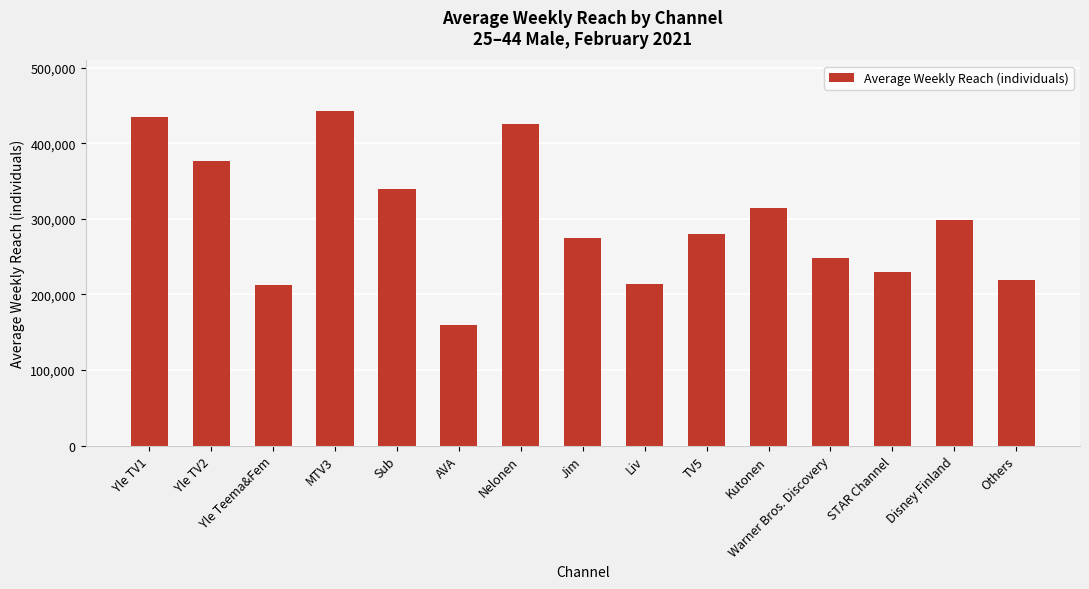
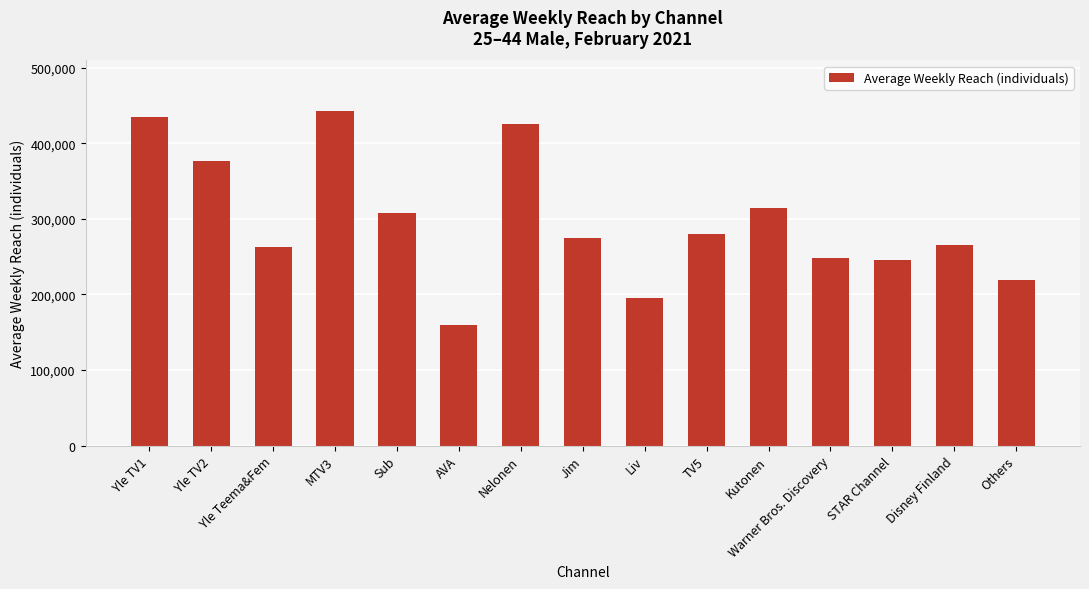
  {
    "Yle TV1": "430,000",
    "Yle TV2": "380,000",
-   "Yle Teema&Fem": "210,000",
+   "Yle Teema&Fem": "260,000",
    "MTV3": "440,000",
-   "Sub": "340,000",
+   "Sub": "310,000",
    "AVA": "160,000",
    "Nelonen": "430,000",
    "Jim": "270,000",
-   "Liv": "210,000",
+   "Liv": "190,000",
    "TV5": "280,000",
    "Kutonen": "310,000",
    "Warner Bros. Discovery": "250,000",
-   "STAR Channel": "230,000",
-   "Disney Finland": "300,000",
+   "STAR Channel": "250,000",
+   "Disney Finland": "270,000",
    "Others": "220,000"
  }
